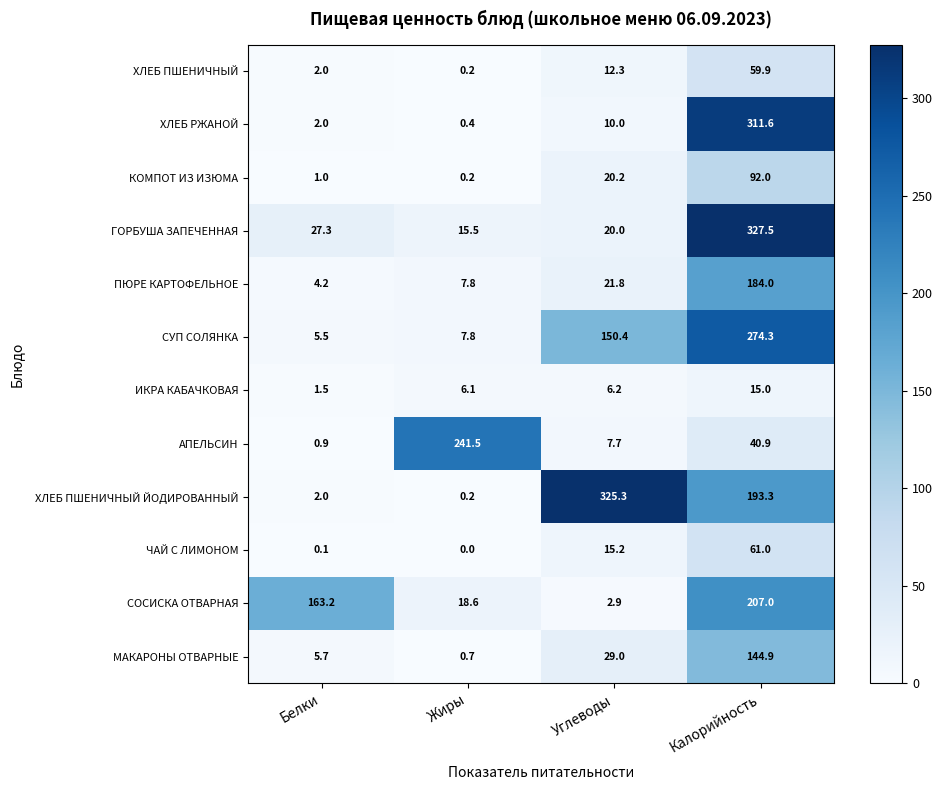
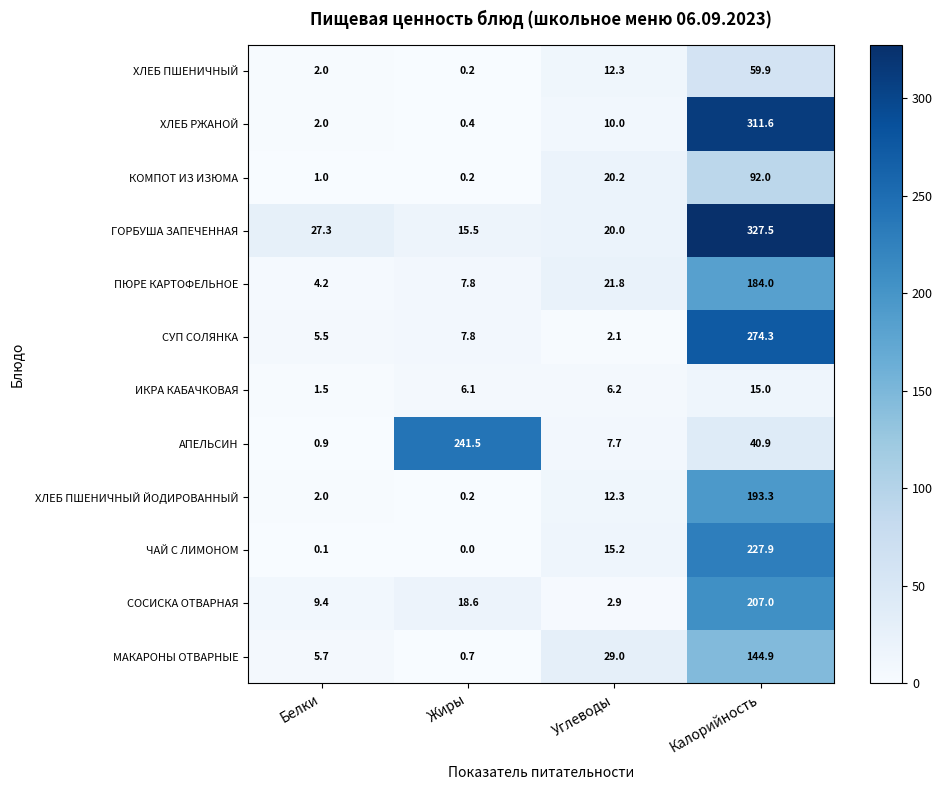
  {
    "ХЛЕБ ПШЕНИЧНЫЙ": {
      "Белки": 2.0,
      "Жиры": 0.2,
      "Углеводы": 12.3,
      "Калорийность": 59.9
    },
    "ХЛЕБ РЖАНОЙ": {
      "Белки": 2.0,
      "Жиры": 0.4,
      "Углеводы": 10.0,
      "Калорийность": 311.6
    },
    "КОМПОТ ИЗ ИЗЮМА": {
      "Белки": 1.0,
      "Жиры": 0.2,
      "Углеводы": 20.2,
      "Калорийность": 92.0
    },
    "ГОРБУША ЗАПЕЧЕННАЯ": {
      "Белки": 27.3,
      "Жиры": 15.5,
      "Углеводы": 20.0,
      "Калорийность": 327.5
    },
    "ПЮРЕ КАРТОФЕЛЬНОЕ": {
      "Белки": 4.2,
      "Жиры": 7.8,
      "Углеводы": 21.8,
      "Калорийность": 184.0
    },
    "СУП СОЛЯНКА": {
      "Белки": 5.5,
      "Жиры": 7.8,
-     "Углеводы": 150.4,
+     "Углеводы": 2.1,
      "Калорийность": 274.3
    },
    "ИКРА КАБАЧКОВАЯ": {
      "Белки": 1.5,
      "Жиры": 6.1,
      "Углеводы": 6.2,
      "Калорийность": 15.0
    },
    "АПЕЛЬСИН": {
      "Белки": 0.9,
      "Жиры": 241.5,
      "Углеводы": 7.7,
      "Калорийность": 40.9
    },
    "ХЛЕБ ПШЕНИЧНЫЙ ЙОДИРОВАННЫЙ": {
      "Белки": 2.0,
      "Жиры": 0.2,
-     "Углеводы": 325.3,
+     "Углеводы": 12.3,
      "Калорийность": 193.3
    },
    "ЧАЙ С ЛИМОНОМ": {
      "Белки": 0.1,
      "Жиры": 0.0,
      "Углеводы": 15.2,
-     "Калорийность": 61.0
+     "Калорийность": 227.9
    },
    "СОСИСКА ОТВАРНАЯ": {
-     "Белки": 163.2,
+     "Белки": 9.4,
      "Жиры": 18.6,
      "Углеводы": 2.9,
      "Калорийность": 207.0
    },
    "МАКАРОНЫ ОТВАРНЫЕ": {
      "Белки": 5.7,
      "Жиры": 0.7,
      "Углеводы": 29.0,
      "Калорийность": 144.9
    }
  }
